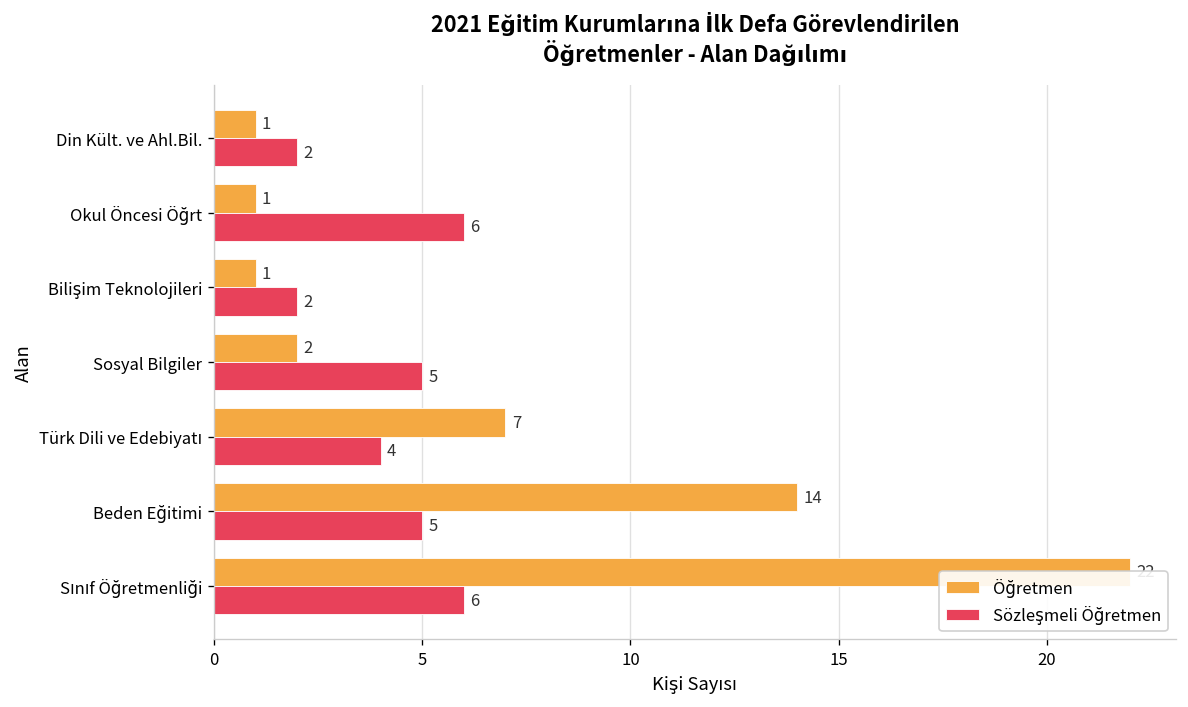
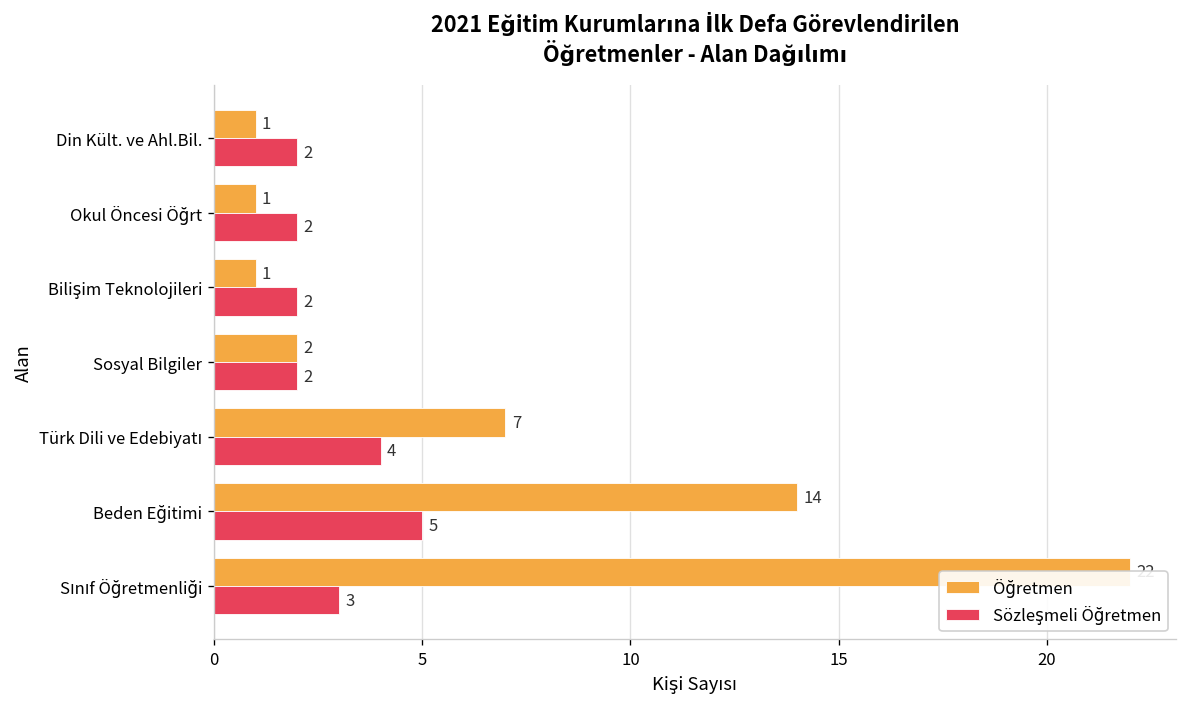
  {
    "Öğretmen": {
      "Din Kült. ve Ahl.Bil.": 1,
      "Okul Öncesi Öğrt": 1,
      "Bilişim Teknolojileri": 1,
      "Sosyal Bilgiler": 2,
      "Türk Dili ve Edebiyatı": 7,
      "Beden Eğitimi": 14
    },
    "Sözleşmeli Öğretmen": {
      "Din Kült. ve Ahl.Bil.": 2,
-     "Okul Öncesi Öğrt": 6,
+     "Okul Öncesi Öğrt": 2,
      "Bilişim Teknolojileri": 2,
-     "Sosyal Bilgiler": 5,
+     "Sosyal Bilgiler": 2,
      "Türk Dili ve Edebiyatı": 4,
      "Beden Eğitimi": 5,
-     "Sınıf Öğretmenliği": 6
+     "Sınıf Öğretmenliği": 3
    }
  }
